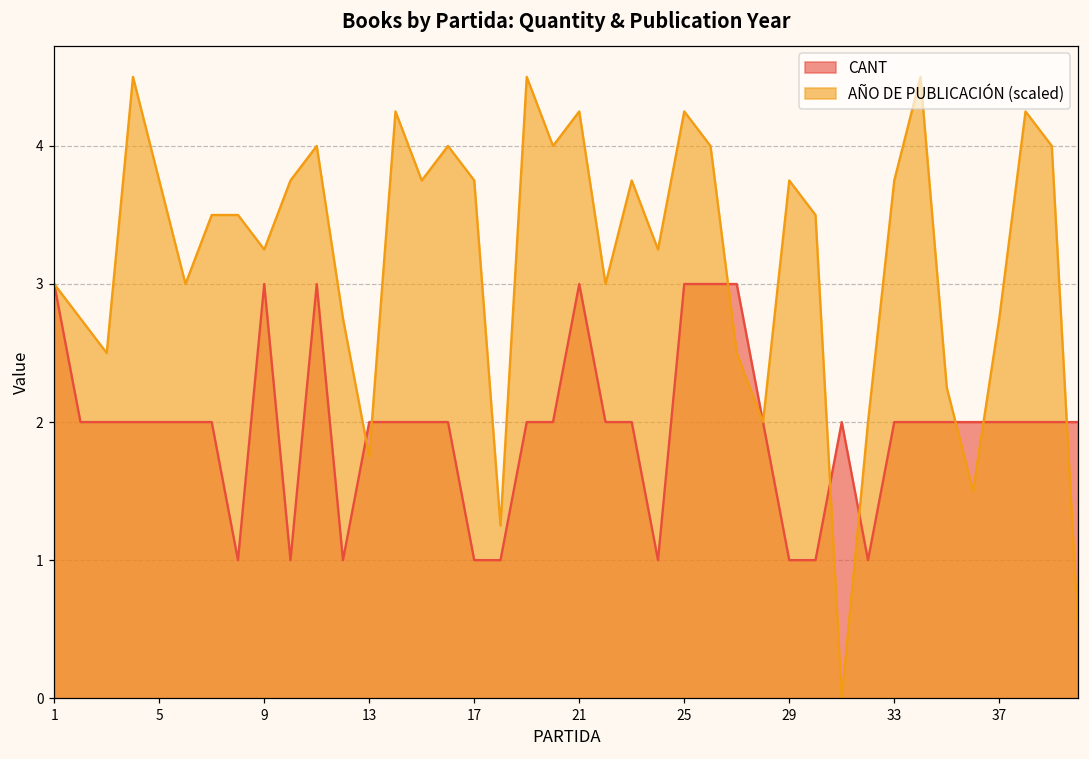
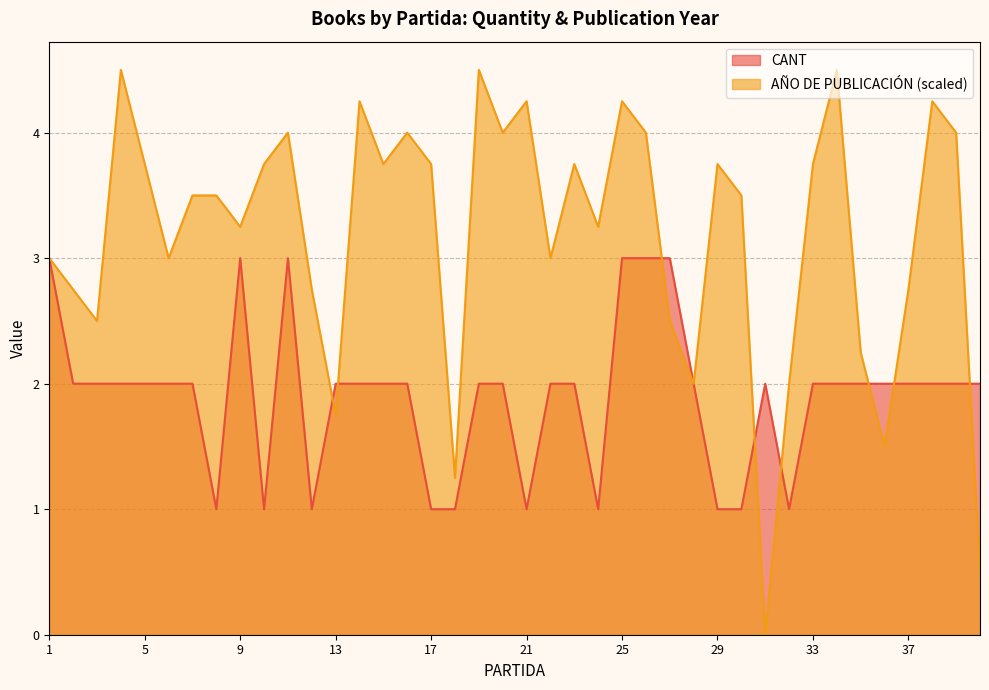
  {
    "CANT": {
      "5": 2,
      "9": 3,
      "13": 2,
      "17": 1,
-     "21": 3,
+     "21": 1,
      "25": 3,
      "29": 1,
      "33": 2,
      "37": 2
    },
    "AÑO DE PUBLICACIÓN (scaled)": {
      "5": 3.75,
      "9": 3.25,
      "13": 1.75,
      "17": 3.75,
      "21": 4.25,
      "25": 4.25,
      "29": 3.75,
      "33": 3.75,
      "37": 2.75
    }
  }
